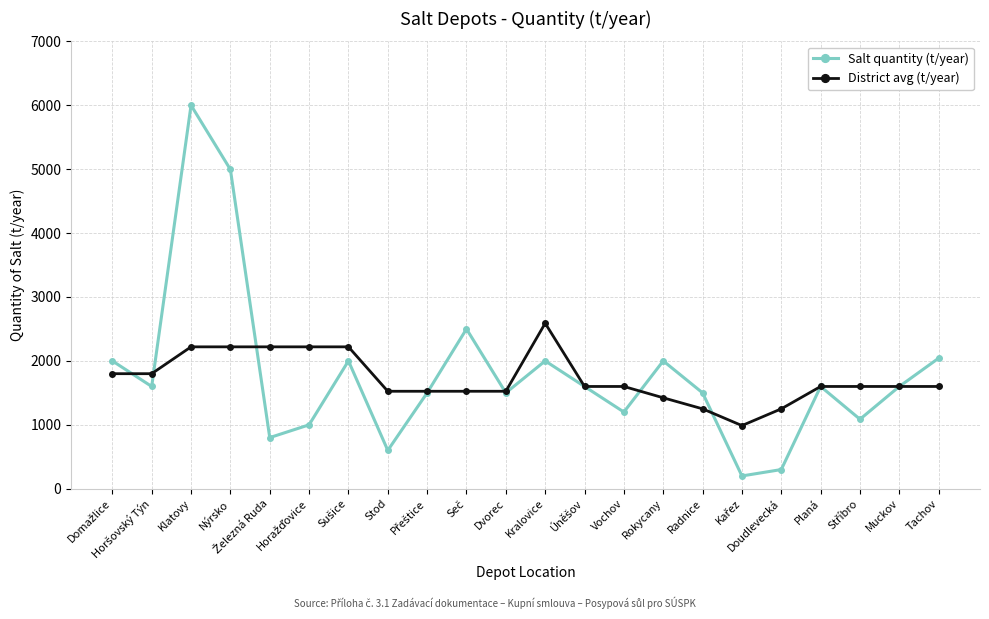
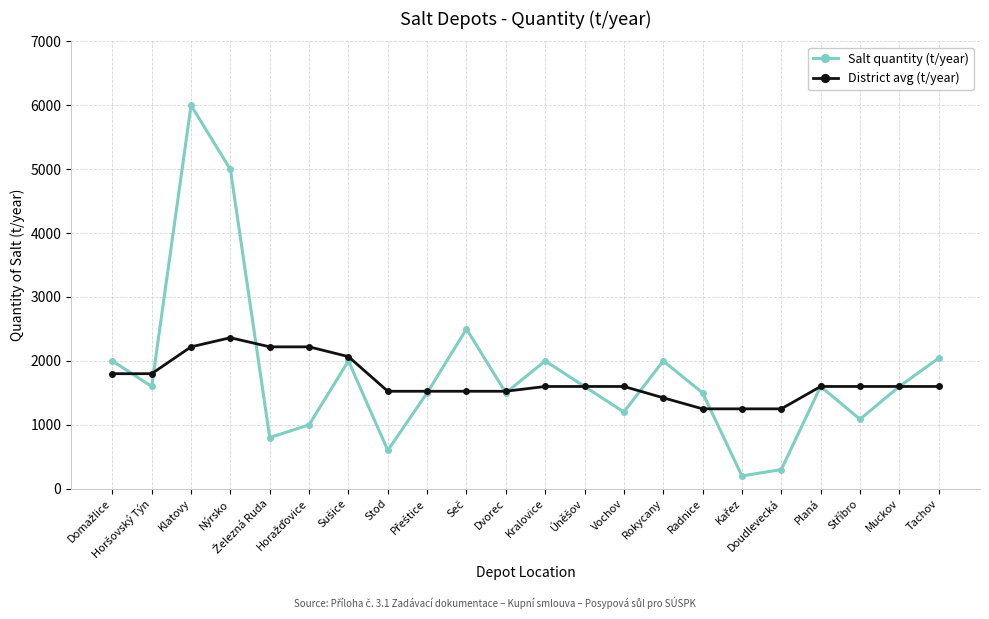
  {
    "Salt quantity (t/year)": {
      "Domažlice": 2000,
      "Horšovský Týn": 1600,
      "Klatovy": 6000,
      "Nýrsko": 5000,
      "Železná Ruda": 800,
      "Horažďovice": 1000,
      "Sušice": 2000,
      "Stod": 600,
      "Seč": 2500,
      "Kralovice": 2000,
      "Vochov": 1200,
      "Rokycany": 2000,
      "Radnice": 1500,
      "Kařez": 200,
      "Doudlevecká": 300,
      "Stříbro": 1100,
      "Tachov": 2000
    },
    "District avg (t/year)": {
      "Domažlice": 1800,
      "Horšovský Týn": 1800,
      "Klatovy": 2200,
-     "Nýrsko": 2200,
+     "Nýrsko": 2400,
      "Železná Ruda": 2200,
      "Horažďovice": 2200,
-     "Sušice": 2200,
+     "Sušice": 2100,
      "Stod": 1500,
      "Seč": 1500,
-     "Kralovice": 2600,
+     "Kralovice": 1600,
      "Vochov": 1600,
      "Rokycany": 1400,
      "Radnice": 1300,
-     "Kařez": 1000,
+     "Kařez": 1300,
      "Doudlevecká": 1300,
      "Stříbro": 1600,
      "Tachov": 1600
    }
  }
